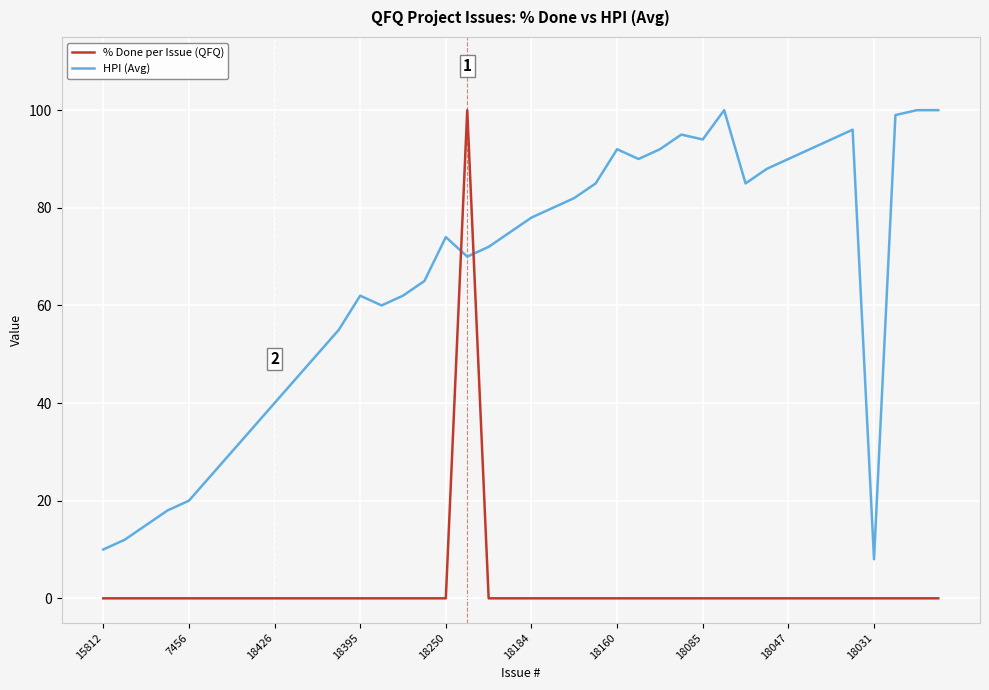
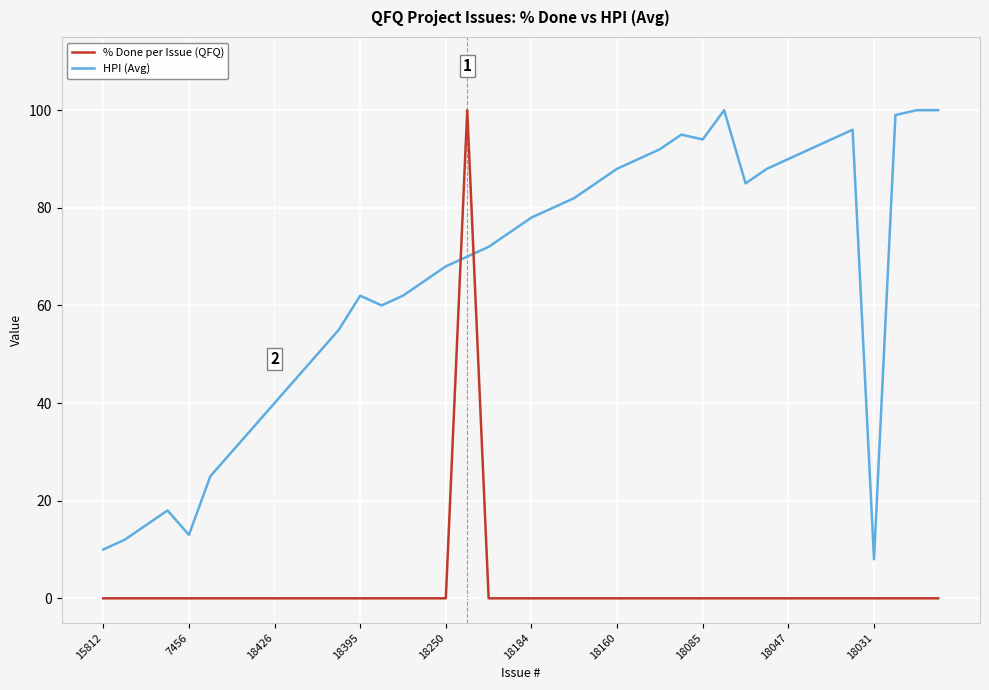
  {
    "% Done per Issue (QFQ)": {
      "15812": 0,
      "7456": 0,
      "18426": 0,
      "18395": 0,
      "18250": 0,
      "18184": 0,
      "18160": 0,
      "18085": 0,
      "18047": 0,
      "18031": 0
    },
    "HPI (Avg)": {
      "15812": 10,
-     "7456": 20,
+     "7456": 13,
      "18426": 40,
      "18395": 62,
-     "18250": 74,
+     "18250": 68,
      "18184": 78,
-     "18160": 92,
+     "18160": 88,
      "18085": 94,
      "18047": 90,
      "18031": 8
    }
  }
